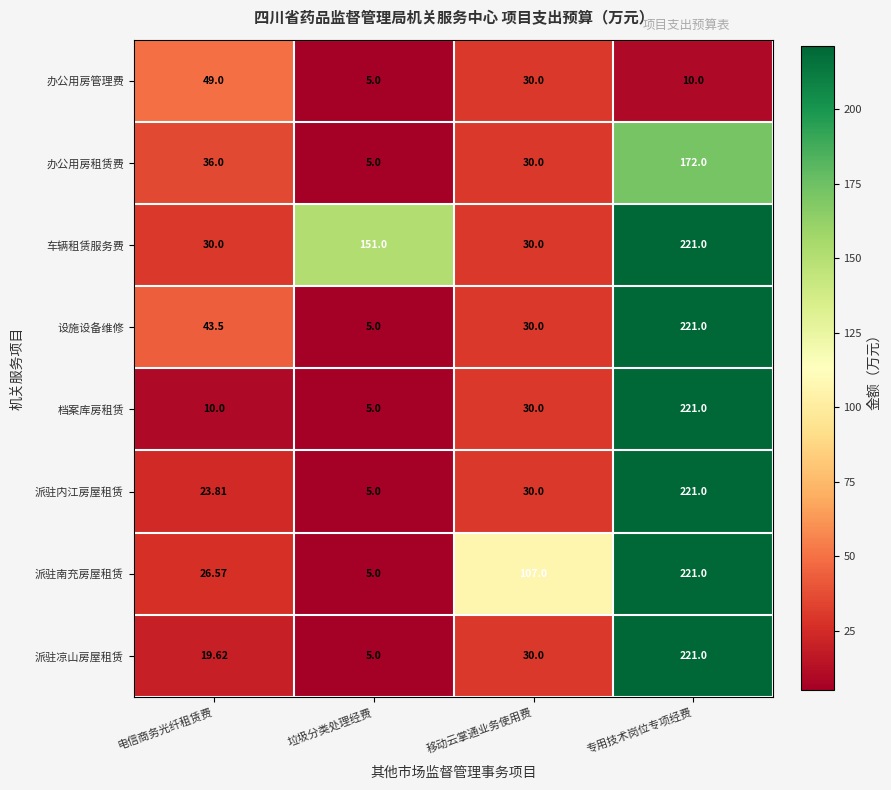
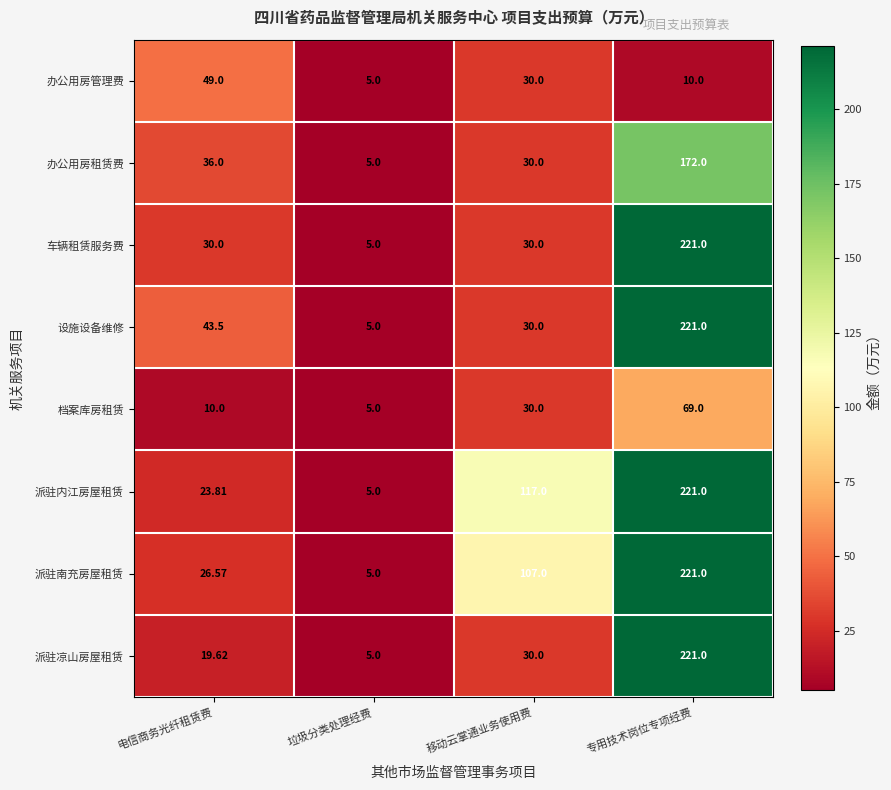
  {
    "办公用房管理费": {
      "电信商务光纤租赁费": 49.0,
      "垃圾分类处理经费": 5.0,
      "移动云掌通业务使用费": 30.0,
      "专用技术岗位专项经费": 10.0
    },
    "办公用房租赁费": {
      "电信商务光纤租赁费": 36.0,
      "垃圾分类处理经费": 5.0,
      "移动云掌通业务使用费": 30.0,
      "专用技术岗位专项经费": 172.0
    },
    "车辆租赁服务费": {
      "电信商务光纤租赁费": 30.0,
-     "垃圾分类处理经费": 151.0,
+     "垃圾分类处理经费": 5.0,
      "移动云掌通业务使用费": 30.0,
      "专用技术岗位专项经费": 221.0
    },
    "设施设备维修": {
      "电信商务光纤租赁费": 43.5,
      "垃圾分类处理经费": 5.0,
      "移动云掌通业务使用费": 30.0,
      "专用技术岗位专项经费": 221.0
    },
    "档案库房租赁": {
      "电信商务光纤租赁费": 10.0,
      "垃圾分类处理经费": 5.0,
      "移动云掌通业务使用费": 30.0,
-     "专用技术岗位专项经费": 221.0
+     "专用技术岗位专项经费": 69.0
    },
    "派驻内江房屋租赁": {
      "电信商务光纤租赁费": 23.81,
      "垃圾分类处理经费": 5.0,
-     "移动云掌通业务使用费": 30.0,
+     "移动云掌通业务使用费": 117.0,
      "专用技术岗位专项经费": 221.0
    },
    "派驻南充房屋租赁": {
      "电信商务光纤租赁费": 26.57,
      "垃圾分类处理经费": 5.0,
      "移动云掌通业务使用费": 107.0,
      "专用技术岗位专项经费": 221.0
    },
    "派驻凉山房屋租赁": {
      "电信商务光纤租赁费": 19.62,
      "垃圾分类处理经费": 5.0,
      "移动云掌通业务使用费": 30.0,
      "专用技术岗位专项经费": 221.0
    }
  }
